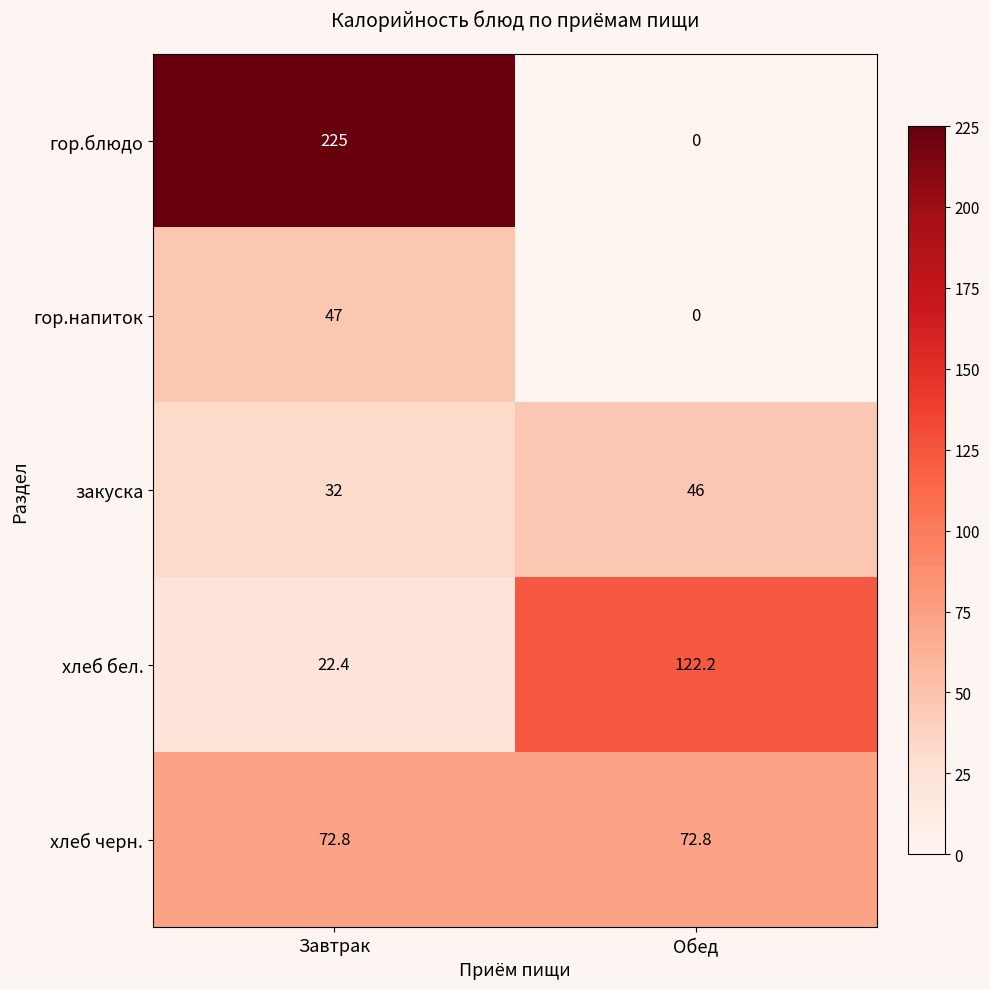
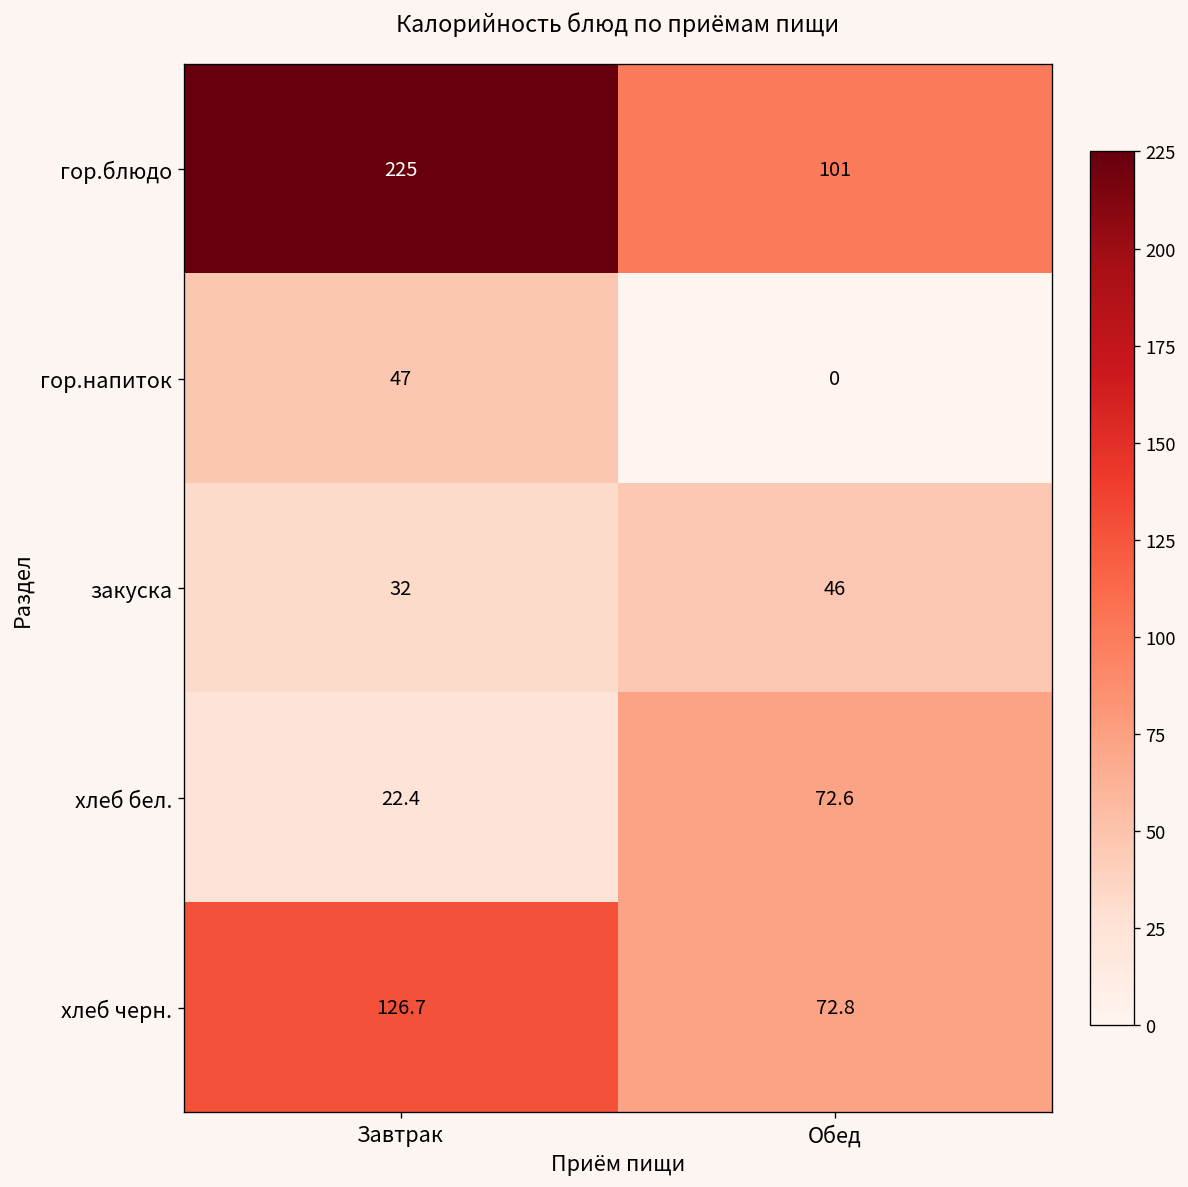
  {
    "гор.блюдо": {
      "Завтрак": 225,
-     "Обед": 0
+     "Обед": 101
    },
    "гор.напиток": {
      "Завтрак": 47,
      "Обед": 0
    },
    "закуска": {
      "Завтрак": 32,
      "Обед": 46
    },
    "хлеб бел.": {
      "Завтрак": 22.4,
-     "Обед": 122.2
+     "Обед": 72.6
    },
    "хлеб черн.": {
-     "Завтрак": 72.8,
+     "Завтрак": 126.7,
      "Обед": 72.8
    }
  }
